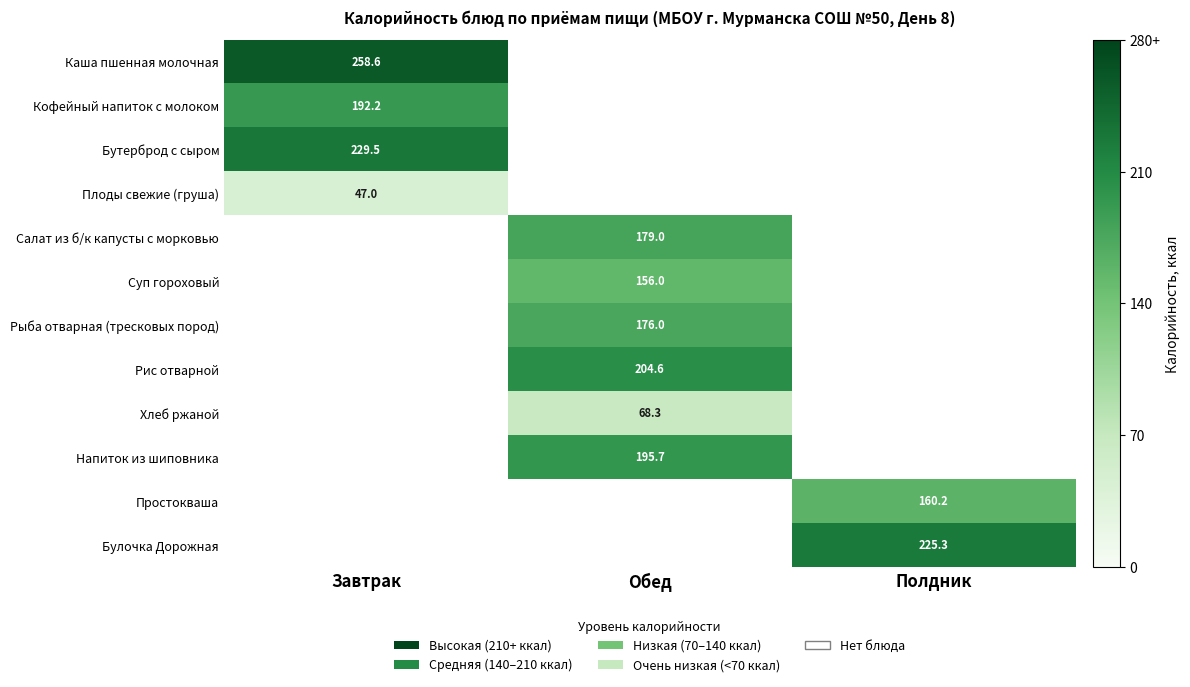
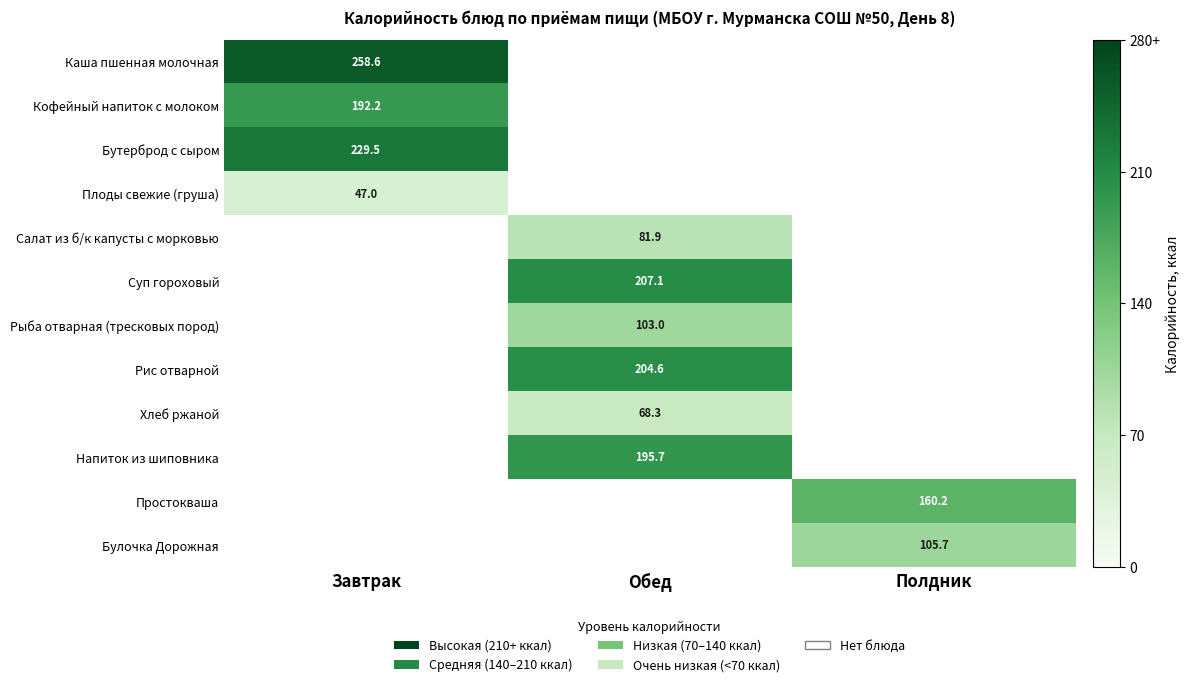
  {
    "Каша пшенная молочная": {
      "Завтрак": 258.6
    },
    "Кофейный напиток с молоком": {
      "Завтрак": 192.2
    },
    "Бутерброд с сыром": {
      "Завтрак": 229.5
    },
    "Плоды свежие (груша)": {
      "Завтрак": 47.0
    },
    "Салат из б/к капусты с морковью": {
-     "Обед": 179.0
+     "Обед": 81.9
    },
    "Суп гороховый": {
-     "Обед": 156.0
+     "Обед": 207.1
    },
    "Рыба отварная (тресковых пород)": {
-     "Обед": 176.0
+     "Обед": 103.0
    },
    "Рис отварной": {
      "Обед": 204.6
    },
    "Хлеб ржаной": {
      "Обед": 68.3
    },
    "Напиток из шиповника": {
      "Обед": 195.7
    },
    "Простокваша": {
      "Полдник": 160.2
    },
    "Булочка Дорожная": {
-     "Полдник": 225.3
+     "Полдник": 105.7
    }
  }
